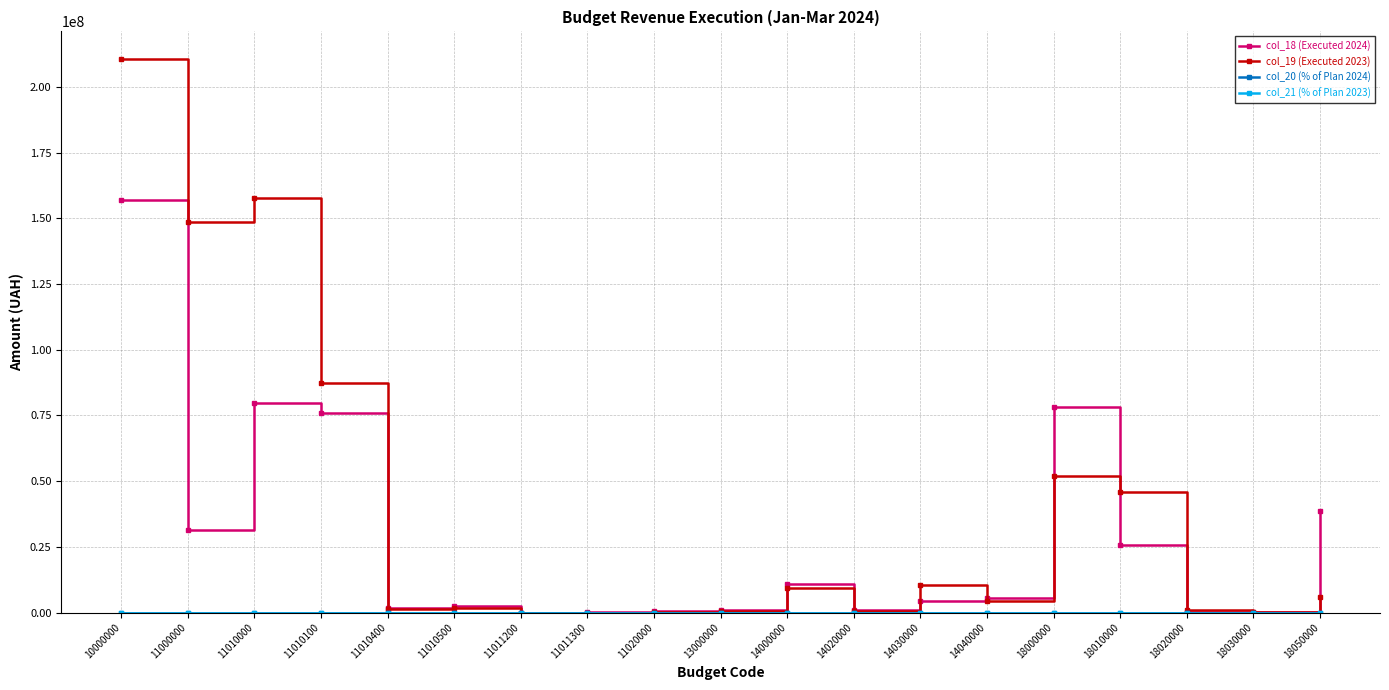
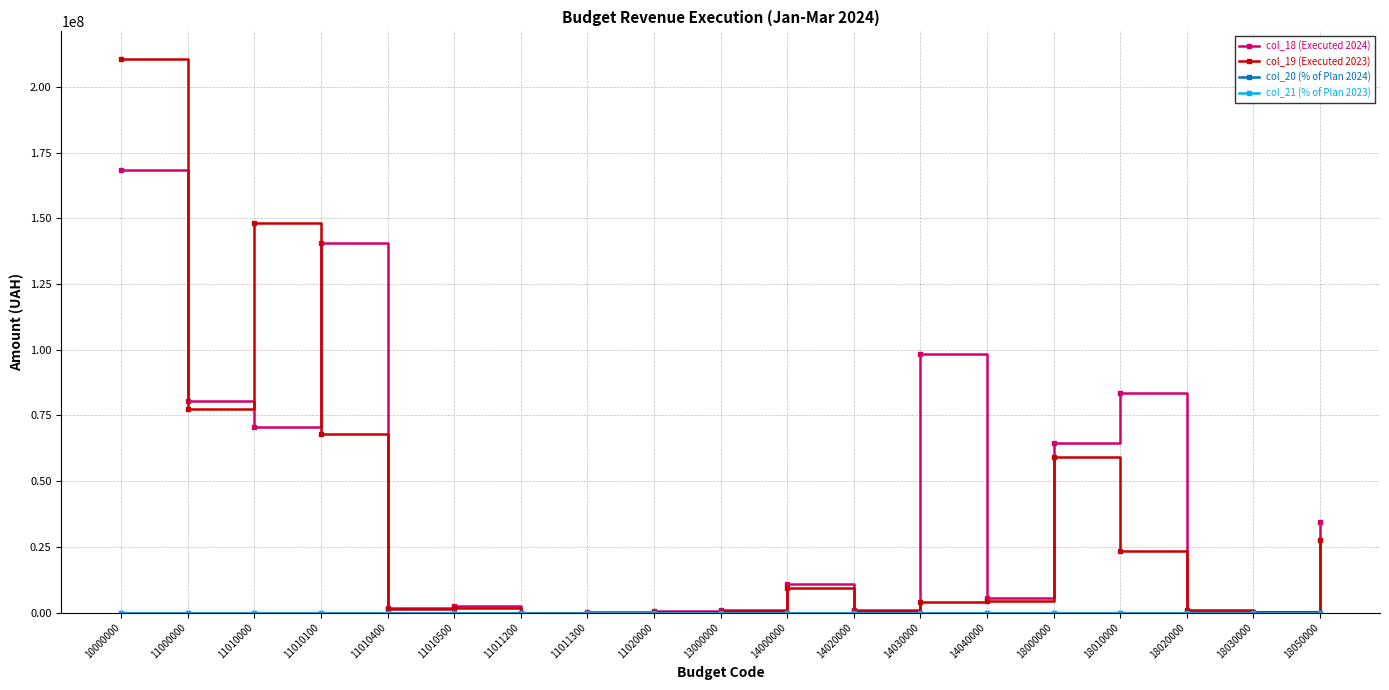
  {
    "col_18 (Executed 2024)": {
-     "10000000": 157000000,
-     "11000000": 31000000,
-     "11010000": 80000000,
-     "11010100": 76000000,
+     "10000000": 168000000,
+     "11000000": 80000000,
+     "11010000": 70000000,
+     "11010100": 141000000,
      "14000000": 11000000,
-     "14030000": 5000000,
-     "18000000": 78000000,
-     "18010000": 26000000,
-     "18050000": 39000000
+     "14030000": 98000000,
+     "18000000": 65000000,
+     "18010000": 84000000,
+     "18050000": 34000000
    },
    "col_19 (Executed 2023)": {
      "10000000": 211000000,
-     "11000000": 149000000,
-     "11010000": 158000000,
-     "11010100": 87000000,
+     "11000000": 78000000,
+     "11010000": 148000000,
+     "11010100": 68000000,
      "14000000": 9000000,
-     "14030000": 11000000,
-     "18000000": 52000000,
-     "18010000": 46000000,
-     "18050000": 6000000
+     "14030000": 4000000,
+     "18000000": 59000000,
+     "18010000": 23000000,
+     "18050000": 28000000
    },
    "col_21 (% of Plan 2023)": {
      "10000000": 0,
      "11000000": 0,
      "11010000": 0,
      "11010100": 0,
      "11010400": 0,
      "11010500": 0,
      "14000000": 0,
      "14030000": 0,
      "14040000": 0,
      "18000000": 0,
      "18010000": 0,
      "18050000": 0
    }
  }
